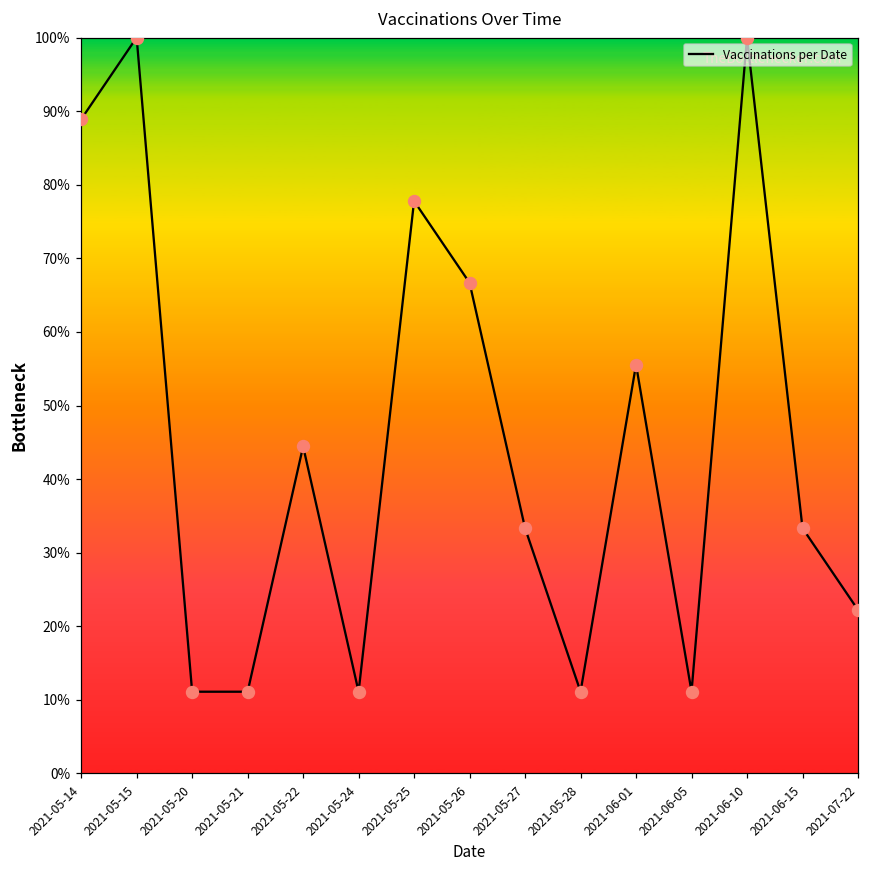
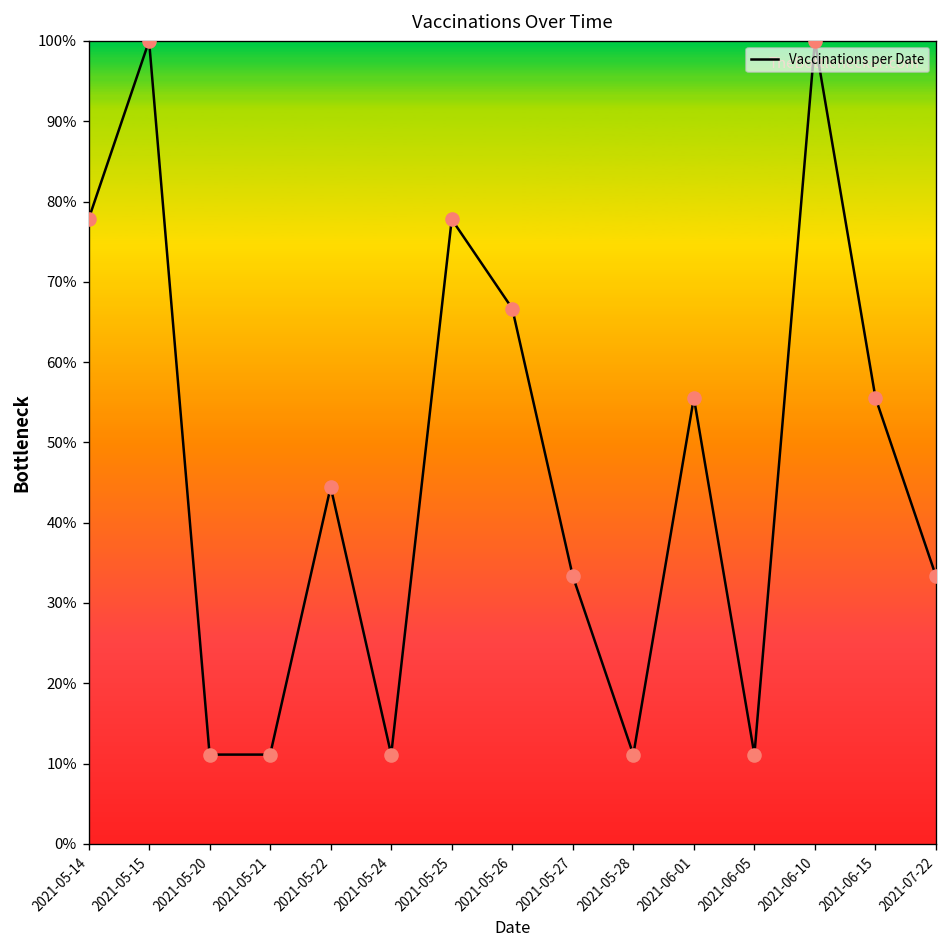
  {
-   "2021-05-14": "89%",
+   "2021-05-14": "78%",
    "2021-05-15": "100%",
    "2021-05-20": "11%",
    "2021-05-21": "11%",
    "2021-05-22": "44%",
    "2021-05-24": "11%",
    "2021-05-25": "78%",
    "2021-05-26": "67%",
    "2021-05-27": "33%",
    "2021-05-28": "11%",
    "2021-06-01": "56%",
    "2021-06-05": "11%",
    "2021-06-10": "100%",
-   "2021-06-15": "33%",
-   "2021-07-22": "22%"
+   "2021-06-15": "56%",
+   "2021-07-22": "33%"
  }
